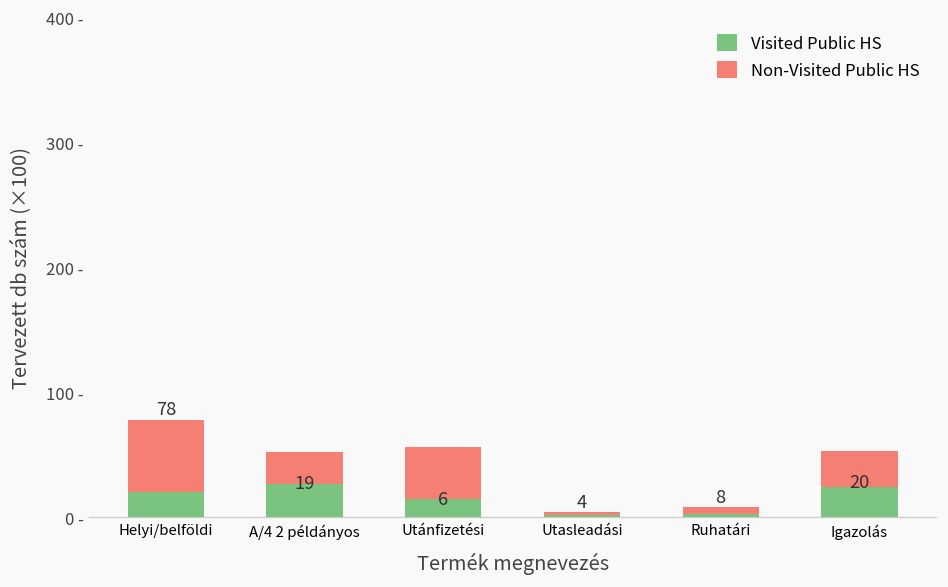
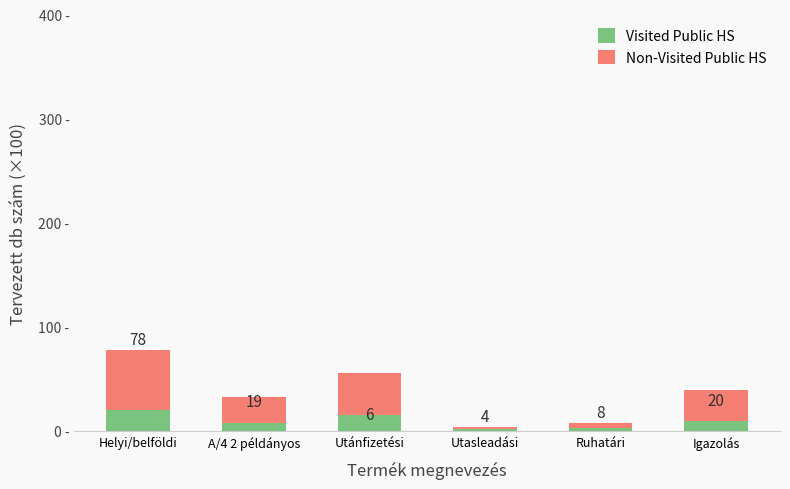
  {
    "Visited Public HS": {
      "Helyi/belföldi": "20 -",
-     "A/4 2 példányos": "27 -",
+     "A/4 2 példányos": "8 -",
      "Utánfizetési": "15 -",
      "Ruhatári": "3 -",
-     "Igazolás": "24 -"
+     "Igazolás": "10 -"
    }
  }
